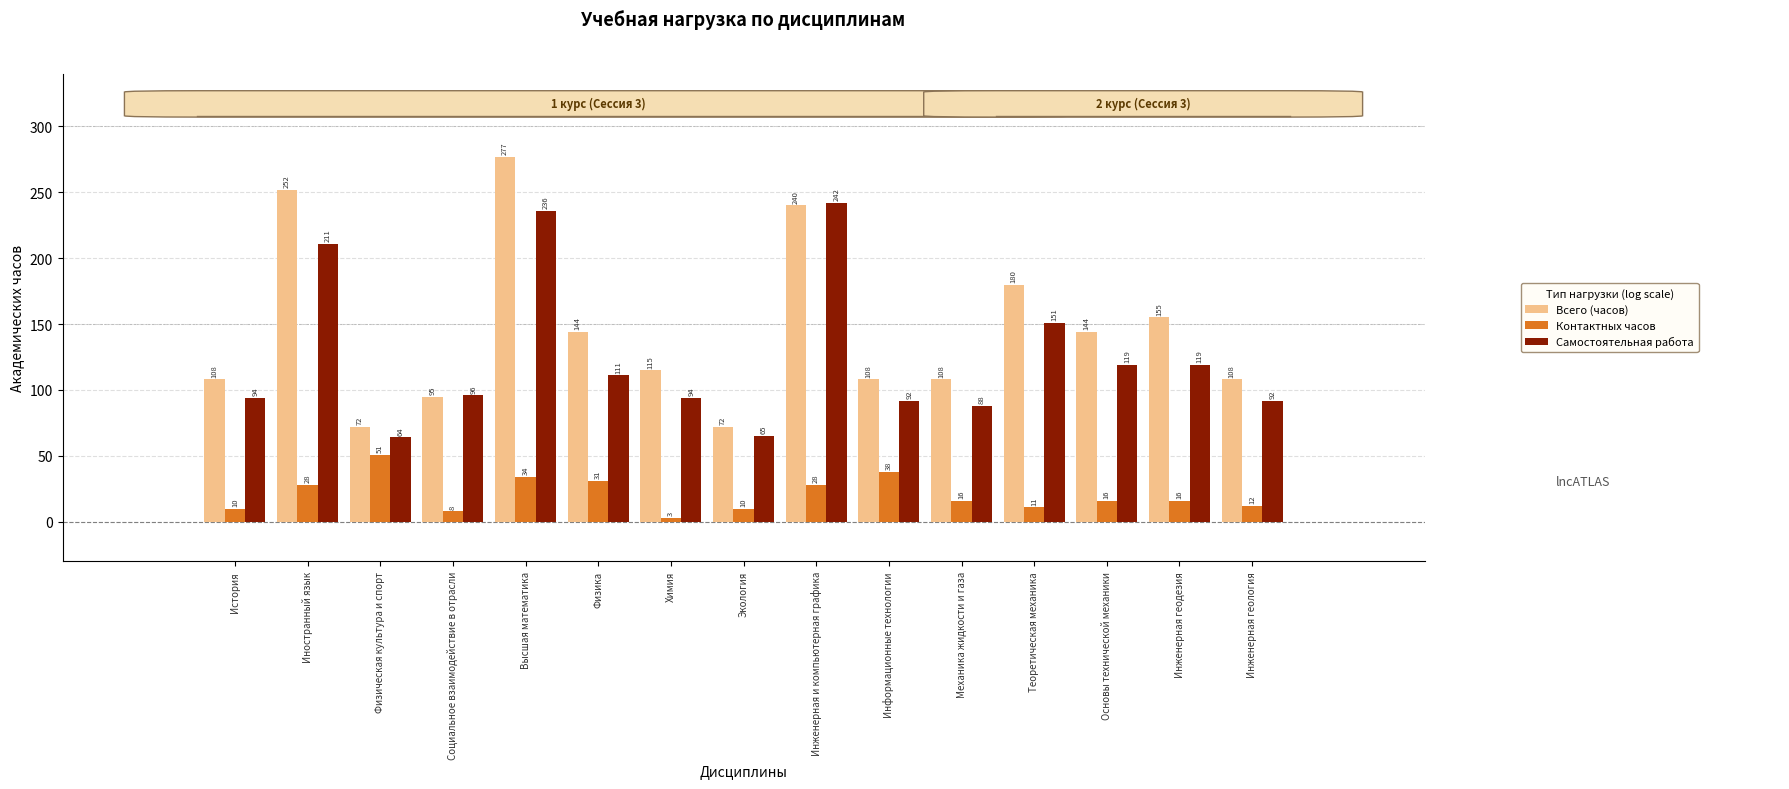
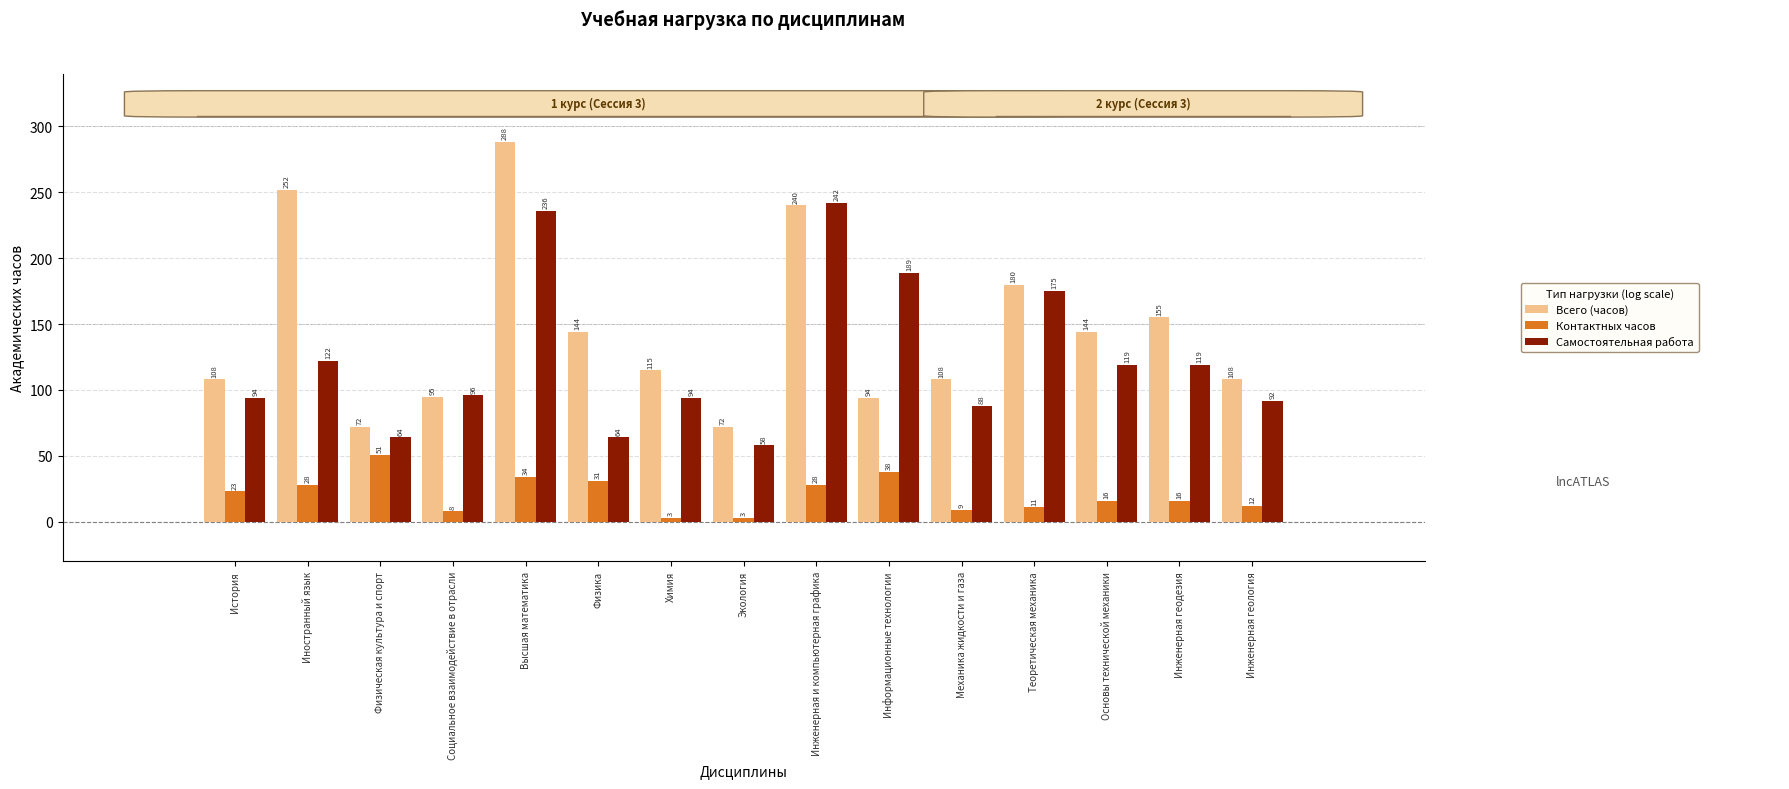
  {
    "Всего (часов)": {
      "История": 108,
      "Иностранный язык": 252,
      "Физическая культура и спорт": 72,
      "Социальное взаимодействие в отрасли": 95,
-     "Высшая математика": 277,
+     "Высшая математика": 288,
      "Физика": 144,
      "Химия": 115,
      "Экология": 72,
      "Инженерная и компьютерная графика": 240,
-     "Информационные технологии": 108,
+     "Информационные технологии": 94,
      "Механика жидкости и газа": 108,
      "Теоретическая механика": 180,
      "Основы технической механики": 144,
      "Инженерная геодезия": 155,
      "Инженерная геология": 108
    },
    "Контактных часов": {
-     "История": 10,
+     "История": 23,
      "Иностранный язык": 28,
      "Физическая культура и спорт": 51,
      "Социальное взаимодействие в отрасли": 8,
      "Высшая математика": 34,
      "Физика": 31,
      "Химия": 3,
-     "Экология": 10,
+     "Экология": 3,
      "Инженерная и компьютерная графика": 28,
      "Информационные технологии": 38,
-     "Механика жидкости и газа": 16,
+     "Механика жидкости и газа": 9,
      "Теоретическая механика": 11,
      "Основы технической механики": 16,
      "Инженерная геодезия": 16,
      "Инженерная геология": 12
    },
    "Самостоятельная работа": {
      "История": 94,
-     "Иностранный язык": 211,
+     "Иностранный язык": 122,
      "Физическая культура и спорт": 64,
      "Социальное взаимодействие в отрасли": 96,
      "Высшая математика": 236,
-     "Физика": 111,
+     "Физика": 64,
      "Химия": 94,
-     "Экология": 65,
+     "Экология": 58,
      "Инженерная и компьютерная графика": 242,
-     "Информационные технологии": 92,
+     "Информационные технологии": 189,
      "Механика жидкости и газа": 88,
-     "Теоретическая механика": 151,
+     "Теоретическая механика": 175,
      "Основы технической механики": 119,
      "Инженерная геодезия": 119,
      "Инженерная геология": 92
    }
  }
